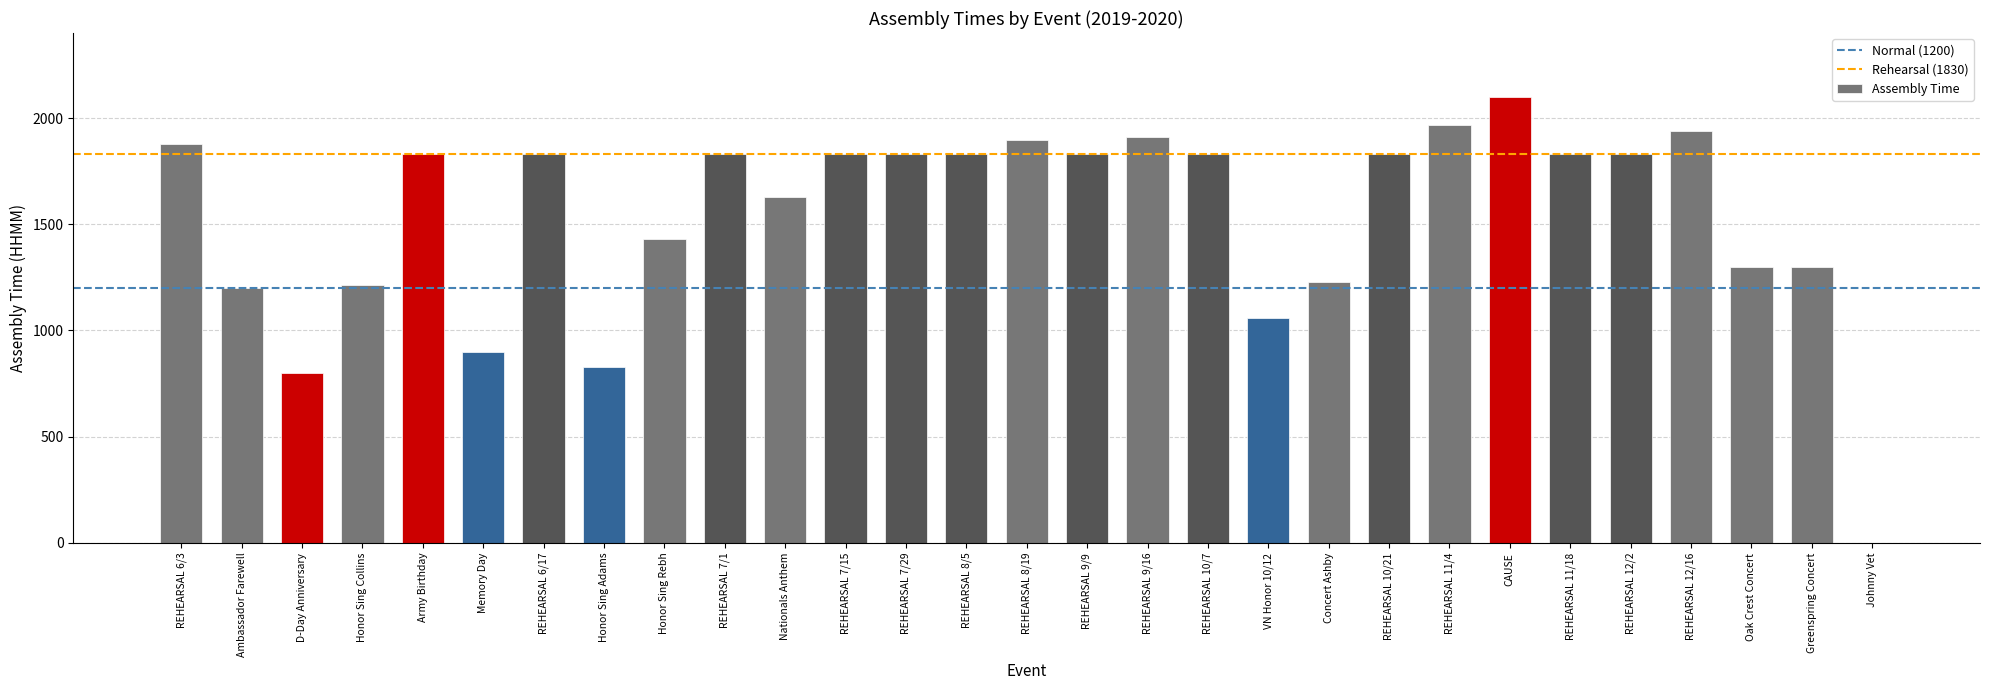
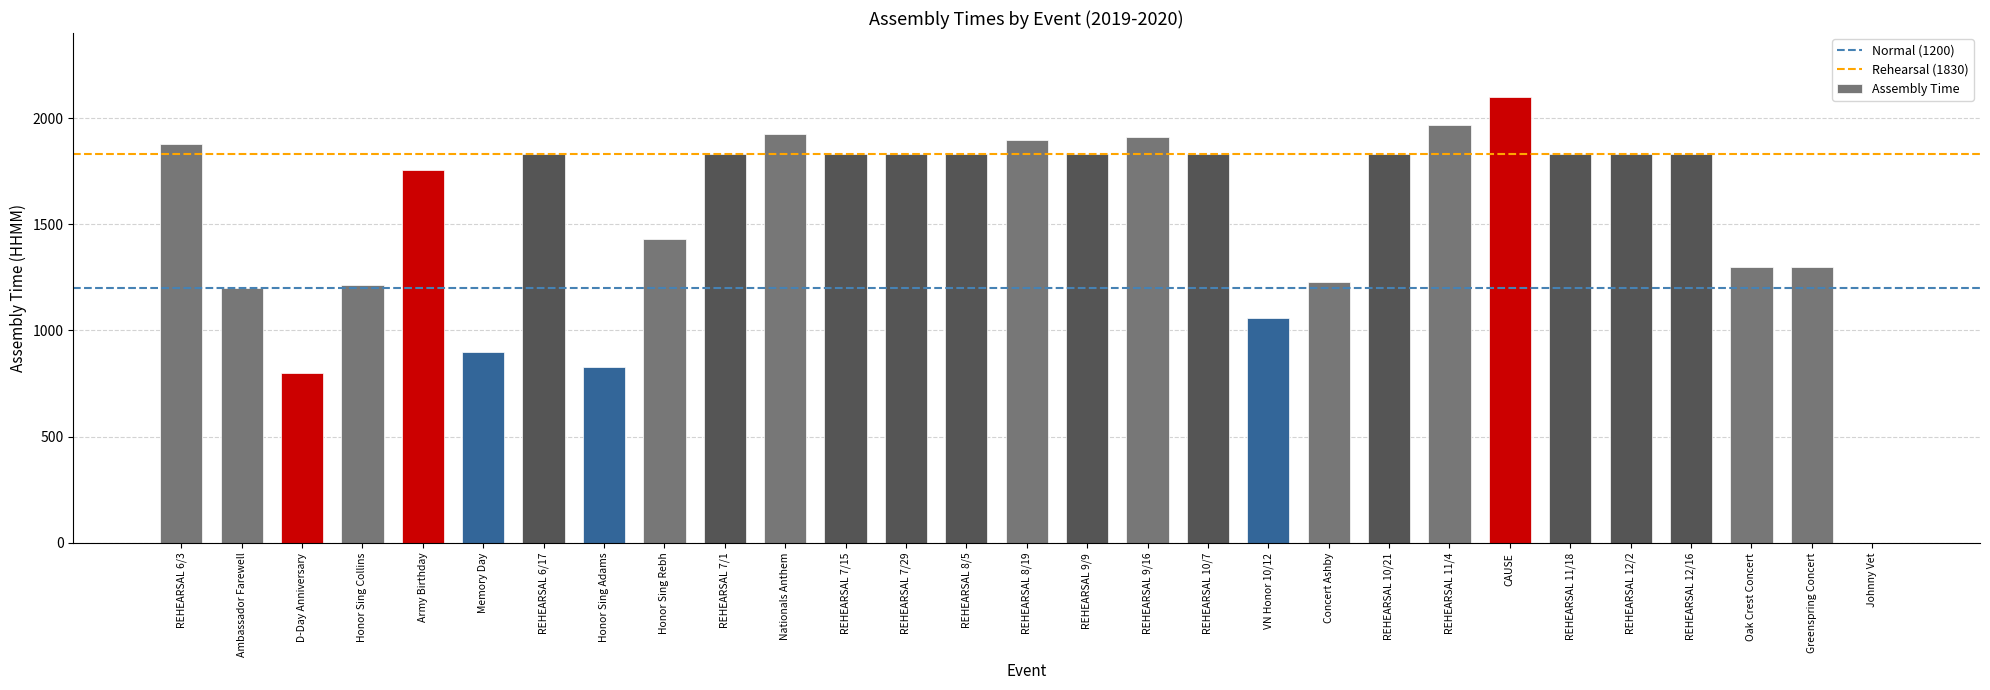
  {
    "REHEARSAL 6/3": 1880,
    "Ambassador Farewell": 1200,
    "D-Day Anniversary": 800,
    "Honor Sing Collins": 1220,
-   "Army Birthday": 1830,
+   "Army Birthday": 1760,
    "Memory Day": 900,
    "REHEARSAL 6/17": 1830,
    "Honor Sing Adams": 830,
    "Honor Sing Rebh": 1430,
    "REHEARSAL 7/1": 1830,
-   "Nationals Anthem": 1630,
+   "Nationals Anthem": 1920,
    "REHEARSAL 7/15": 1830,
    "REHEARSAL 7/29": 1830,
    "REHEARSAL 8/5": 1830,
    "REHEARSAL 8/19": 1900,
    "REHEARSAL 9/9": 1830,
    "REHEARSAL 9/16": 1910,
    "REHEARSAL 10/7": 1830,
    "VN Honor 10/12": 1060,
    "Concert Ashby": 1230,
    "REHEARSAL 10/21": 1830,
    "REHEARSAL 11/4": 1970,
    "CAUSE": 2100,
    "REHEARSAL 11/18": 1830,
    "REHEARSAL 12/2": 1830,
-   "REHEARSAL 12/16": 1940,
+   "REHEARSAL 12/16": 1830,
    "Oak Crest Concert": 1300,
    "Greenspring Concert": 1300,
    "Johnny Vet": 0
  }
